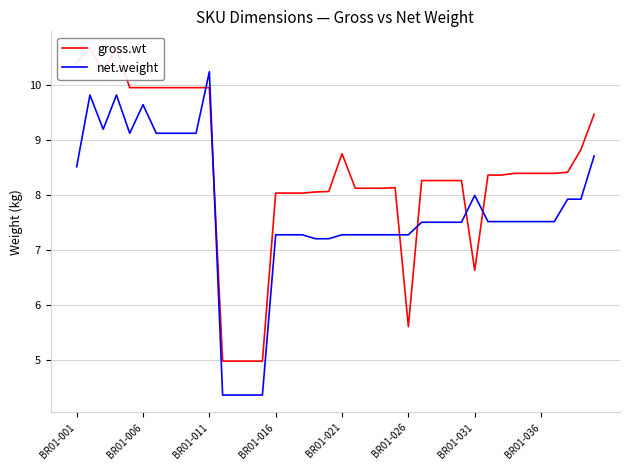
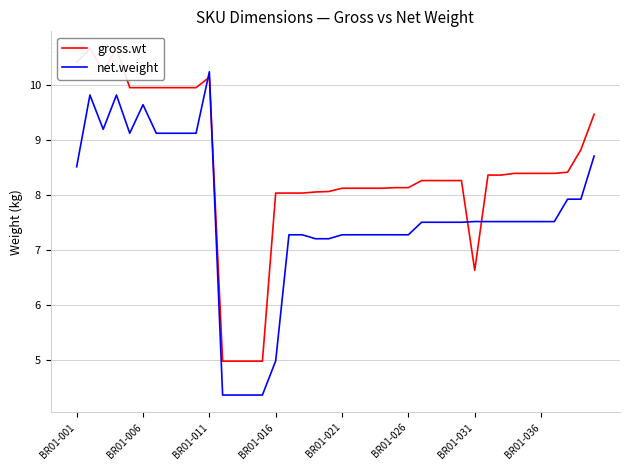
  {
    "gross.wt": {
      "BR01-006": 10.0,
-     "BR01-011": 10.0,
+     "BR01-011": 10.1,
      "BR01-016": 8.0,
-     "BR01-021": 8.7,
-     "BR01-026": 5.6,
+     "BR01-021": 8.1,
+     "BR01-026": 8.1,
      "BR01-031": 6.6,
      "BR01-036": 8.4
    },
    "net.weight": {
      "BR01-001": 8.5,
      "BR01-006": 9.6,
      "BR01-011": 10.2,
-     "BR01-016": 7.3,
+     "BR01-016": 5.0,
      "BR01-021": 7.3,
      "BR01-026": 7.3,
-     "BR01-031": 8.0,
+     "BR01-031": 7.5,
      "BR01-036": 7.5
    }
  }
